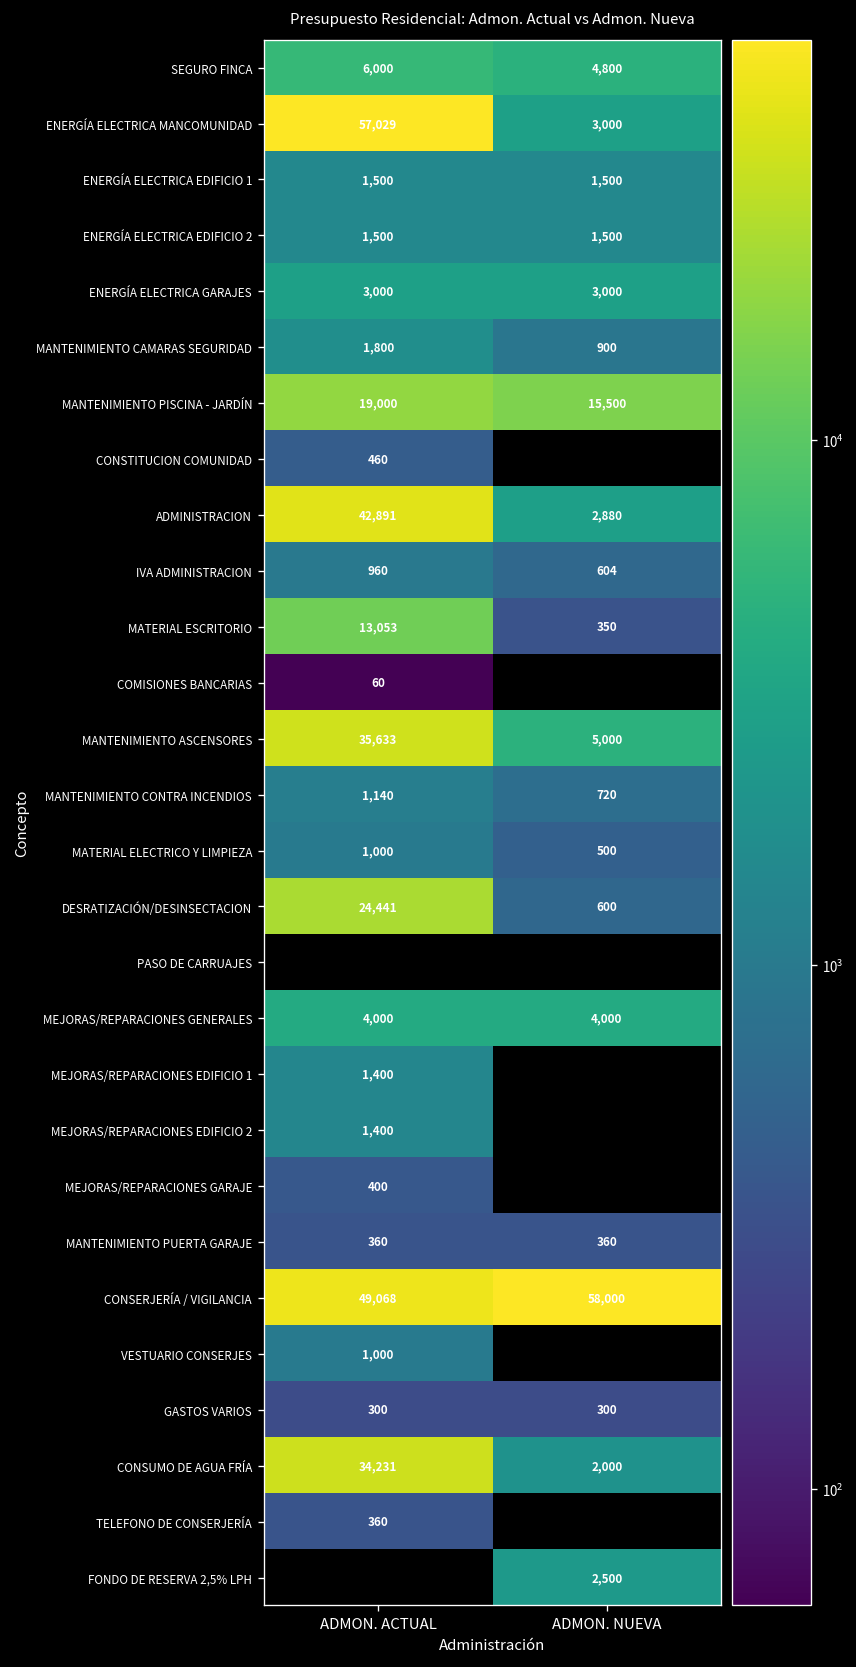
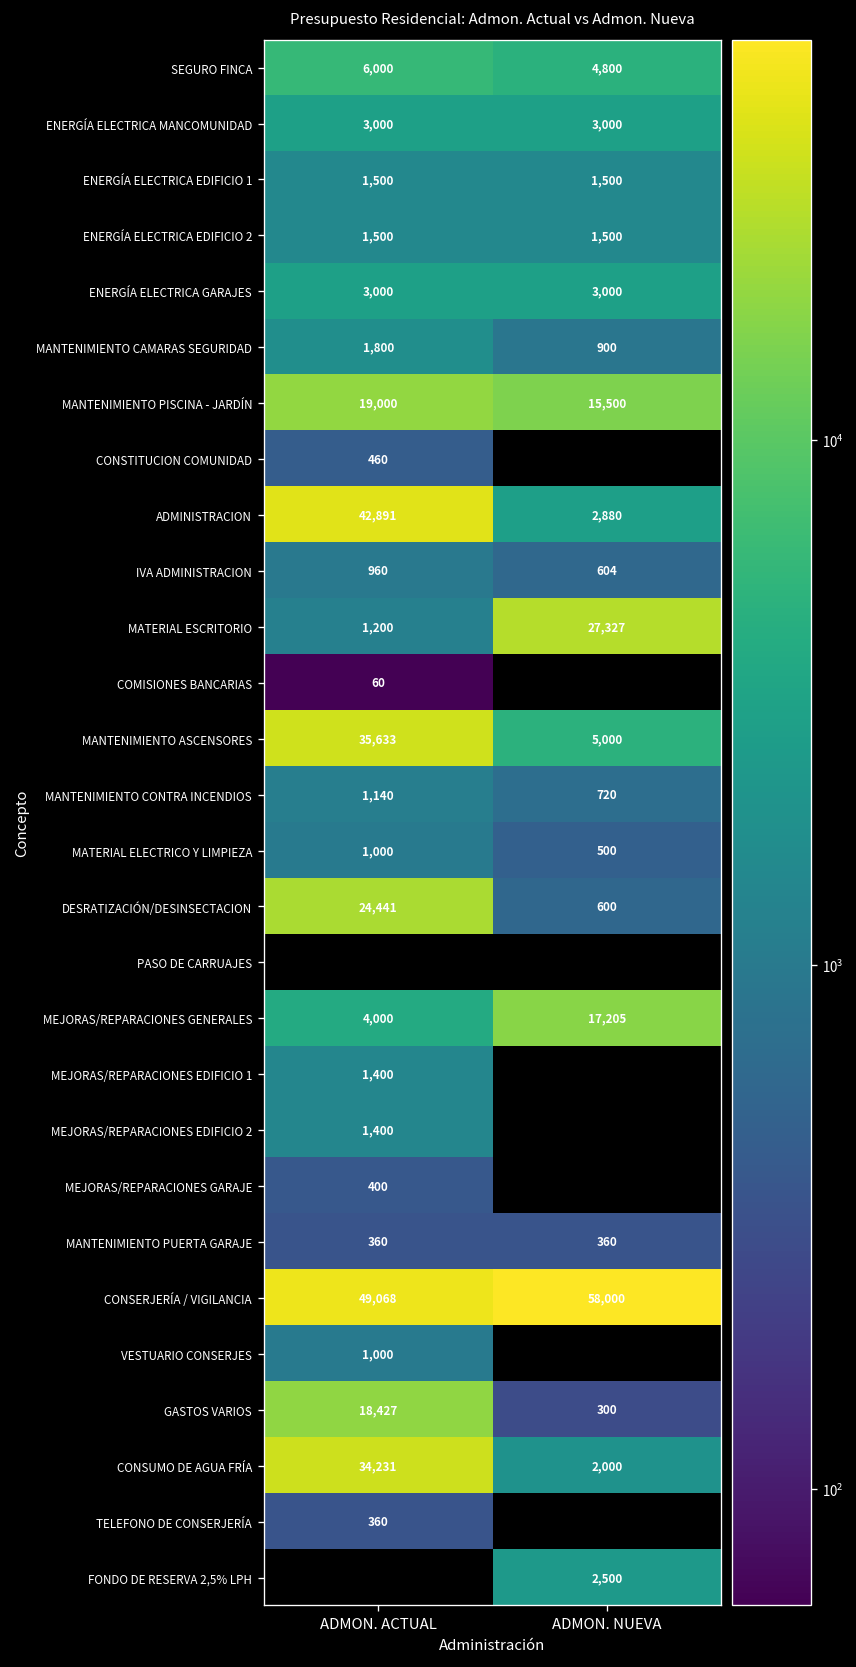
  {
    "SEGURO FINCA": {
      "ADMON. ACTUAL": "6,000",
      "ADMON. NUEVA": "4,800"
    },
    "ENERGÍA ELECTRICA MANCOMUNIDAD": {
-     "ADMON. ACTUAL": "57,029",
+     "ADMON. ACTUAL": "3,000",
      "ADMON. NUEVA": "3,000"
    },
    "ENERGÍA ELECTRICA EDIFICIO 1": {
      "ADMON. ACTUAL": "1,500",
      "ADMON. NUEVA": "1,500"
    },
    "ENERGÍA ELECTRICA EDIFICIO 2": {
      "ADMON. ACTUAL": "1,500",
      "ADMON. NUEVA": "1,500"
    },
    "ENERGÍA ELECTRICA GARAJES": {
      "ADMON. ACTUAL": "3,000",
      "ADMON. NUEVA": "3,000"
    },
    "MANTENIMIENTO CAMARAS SEGURIDAD": {
      "ADMON. ACTUAL": "1,800",
      "ADMON. NUEVA": "900"
    },
    "MANTENIMIENTO PISCINA - JARDÍN": {
      "ADMON. ACTUAL": "19,000",
      "ADMON. NUEVA": "15,500"
    },
    "CONSTITUCION COMUNIDAD": {
      "ADMON. ACTUAL": "460"
    },
    "ADMINISTRACION": {
      "ADMON. ACTUAL": "42,891",
      "ADMON. NUEVA": "2,880"
    },
    "IVA ADMINISTRACION": {
      "ADMON. ACTUAL": "960",
      "ADMON. NUEVA": "604"
    },
    "MATERIAL ESCRITORIO": {
-     "ADMON. ACTUAL": "13,053",
-     "ADMON. NUEVA": "350"
+     "ADMON. ACTUAL": "1,200",
+     "ADMON. NUEVA": "27,327"
    },
    "COMISIONES BANCARIAS": {
      "ADMON. ACTUAL": "60"
    },
    "MANTENIMIENTO ASCENSORES": {
      "ADMON. ACTUAL": "35,633",
      "ADMON. NUEVA": "5,000"
    },
    "MANTENIMIENTO CONTRA INCENDIOS": {
      "ADMON. ACTUAL": "1,140",
      "ADMON. NUEVA": "720"
    },
    "MATERIAL ELECTRICO Y LIMPIEZA": {
      "ADMON. ACTUAL": "1,000",
      "ADMON. NUEVA": "500"
    },
    "DESRATIZACIÓN/DESINSECTACION": {
      "ADMON. ACTUAL": "24,441",
      "ADMON. NUEVA": "600"
    },
    "MEJORAS/REPARACIONES GENERALES": {
      "ADMON. ACTUAL": "4,000",
-     "ADMON. NUEVA": "4,000"
+     "ADMON. NUEVA": "17,205"
    },
    "MEJORAS/REPARACIONES EDIFICIO 1": {
      "ADMON. ACTUAL": "1,400"
    },
    "MEJORAS/REPARACIONES EDIFICIO 2": {
      "ADMON. ACTUAL": "1,400"
    },
    "MEJORAS/REPARACIONES GARAJE": {
      "ADMON. ACTUAL": "400"
    },
    "MANTENIMIENTO PUERTA GARAJE": {
      "ADMON. ACTUAL": "360",
      "ADMON. NUEVA": "360"
    },
    "CONSERJERÍA / VIGILANCIA": {
      "ADMON. ACTUAL": "49,068",
      "ADMON. NUEVA": "58,000"
    },
    "VESTUARIO CONSERJES": {
      "ADMON. ACTUAL": "1,000"
    },
    "GASTOS VARIOS": {
-     "ADMON. ACTUAL": "300",
+     "ADMON. ACTUAL": "18,427",
      "ADMON. NUEVA": "300"
    },
    "CONSUMO DE AGUA FRÍA": {
      "ADMON. ACTUAL": "34,231",
      "ADMON. NUEVA": "2,000"
    },
    "TELEFONO DE CONSERJERÍA": {
      "ADMON. ACTUAL": "360"
    },
    "FONDO DE RESERVA 2,5% LPH": {
      "ADMON. NUEVA": "2,500"
    }
  }
